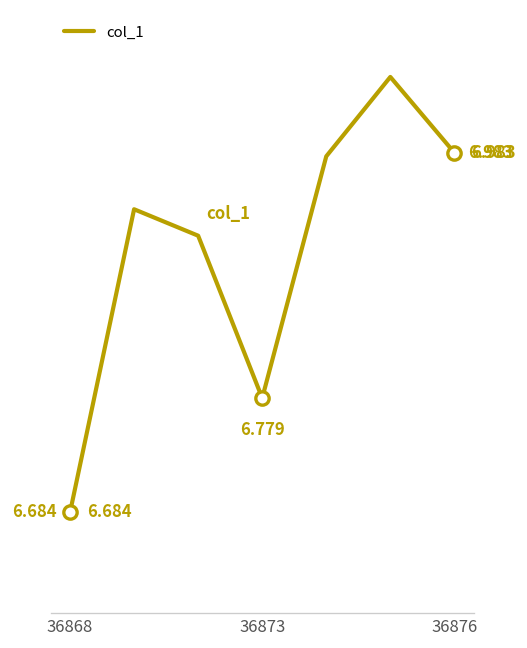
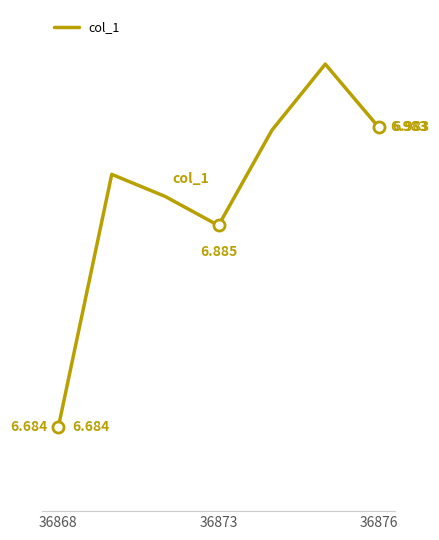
  {
    "col_1": {
-     "36873": 6.779
+     "36873": 6.885
    }
  }
